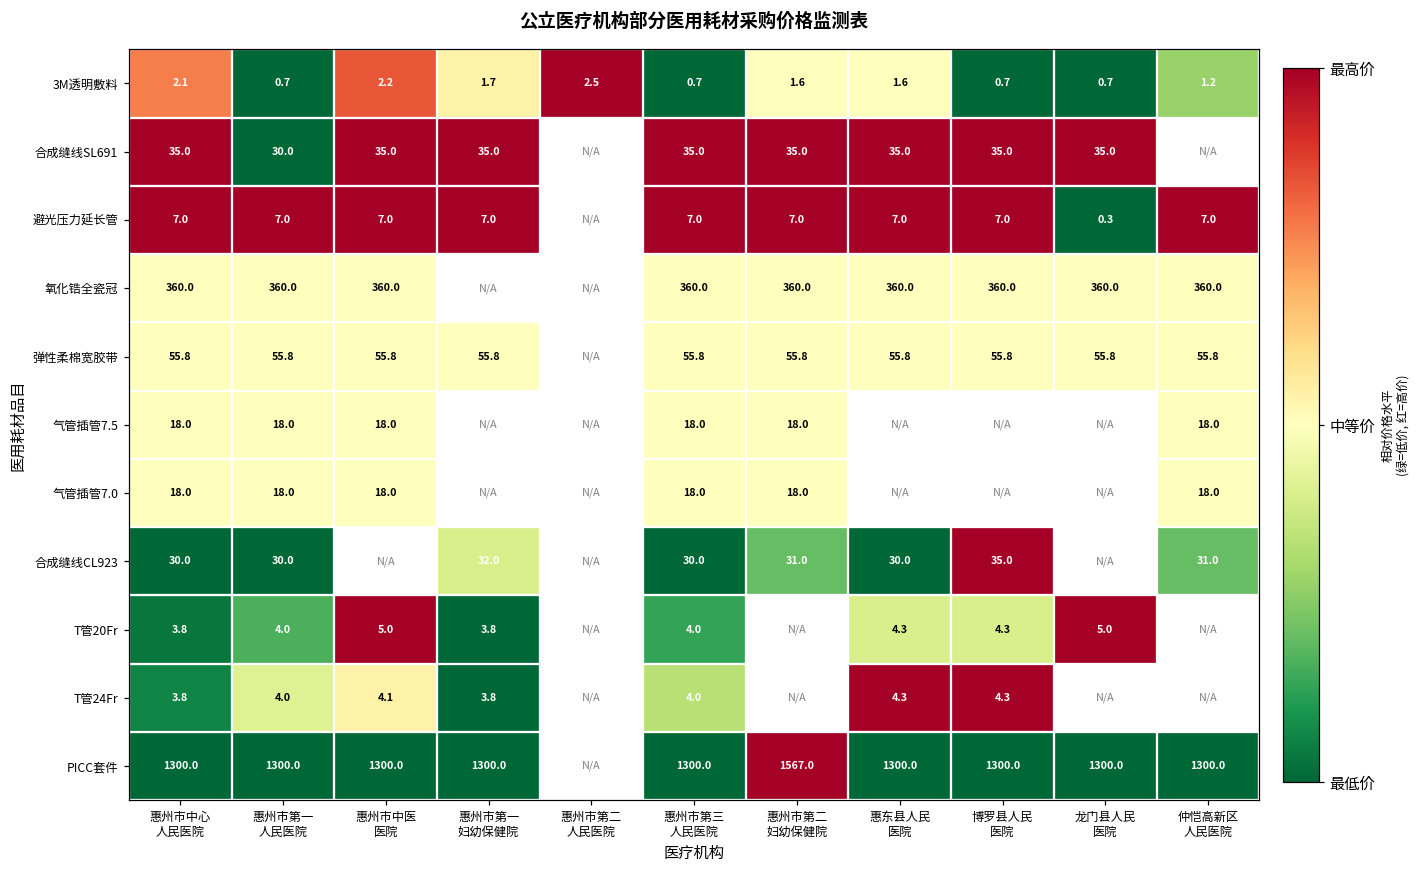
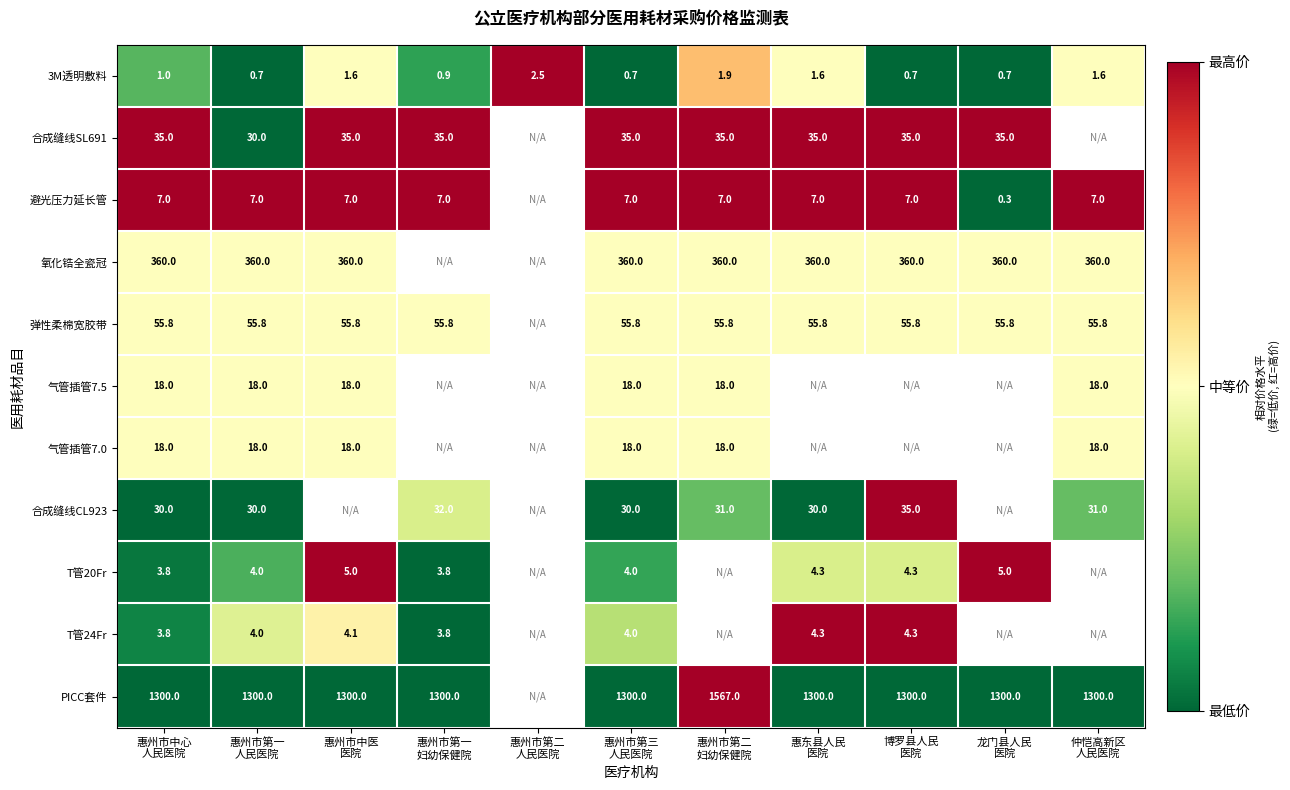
  {
    "3M透明敷料": {
-     "惠州市中心 人民医院": 2.1,
+     "惠州市中心 人民医院": 1.0,
      "惠州市第一 人民医院": 0.7,
-     "惠州市中医 医院": 2.2,
-     "惠州市第一 妇幼保健院": 1.7,
+     "惠州市中医 医院": 1.6,
+     "惠州市第一 妇幼保健院": 0.9,
      "惠州市第二 人民医院": 2.5,
      "惠州市第三 人民医院": 0.7,
-     "惠州市第二 妇幼保健院": 1.6,
+     "惠州市第二 妇幼保健院": 1.9,
      "惠东县人民 医院": 1.6,
      "博罗县人民 医院": 0.7,
      "龙门县人民 医院": 0.7,
-     "仲恺高新区 人民医院": 1.2
+     "仲恺高新区 人民医院": 1.6
    },
    "合成缝线SL691": {
      "惠州市中心 人民医院": 35.0,
      "惠州市第一 人民医院": 30.0,
      "惠州市中医 医院": 35.0,
      "惠州市第一 妇幼保健院": 35.0,
      "惠州市第三 人民医院": 35.0,
      "惠州市第二 妇幼保健院": 35.0,
      "惠东县人民 医院": 35.0,
      "博罗县人民 医院": 35.0,
      "龙门县人民 医院": 35.0
    },
    "避光压力延长管": {
      "惠州市中心 人民医院": 7.0,
      "惠州市第一 人民医院": 7.0,
      "惠州市中医 医院": 7.0,
      "惠州市第一 妇幼保健院": 7.0,
      "惠州市第三 人民医院": 7.0,
      "惠州市第二 妇幼保健院": 7.0,
      "惠东县人民 医院": 7.0,
      "博罗县人民 医院": 7.0,
      "龙门县人民 医院": 0.3,
      "仲恺高新区 人民医院": 7.0
    },
    "氧化锆全瓷冠": {
      "惠州市中心 人民医院": 360.0,
      "惠州市第一 人民医院": 360.0,
      "惠州市中医 医院": 360.0,
      "惠州市第三 人民医院": 360.0,
      "惠州市第二 妇幼保健院": 360.0,
      "惠东县人民 医院": 360.0,
      "博罗县人民 医院": 360.0,
      "龙门县人民 医院": 360.0,
      "仲恺高新区 人民医院": 360.0
    },
    "弹性柔棉宽胶带": {
      "惠州市中心 人民医院": 55.8,
      "惠州市第一 人民医院": 55.8,
      "惠州市中医 医院": 55.8,
      "惠州市第一 妇幼保健院": 55.8,
      "惠州市第三 人民医院": 55.8,
      "惠州市第二 妇幼保健院": 55.8,
      "惠东县人民 医院": 55.8,
      "博罗县人民 医院": 55.8,
      "龙门县人民 医院": 55.8,
      "仲恺高新区 人民医院": 55.8
    },
    "气管插管7.5": {
      "惠州市中心 人民医院": 18.0,
      "惠州市第一 人民医院": 18.0,
      "惠州市中医 医院": 18.0,
      "惠州市第三 人民医院": 18.0,
      "惠州市第二 妇幼保健院": 18.0,
      "仲恺高新区 人民医院": 18.0
    },
    "气管插管7.0": {
      "惠州市中心 人民医院": 18.0,
      "惠州市第一 人民医院": 18.0,
      "惠州市中医 医院": 18.0,
      "惠州市第三 人民医院": 18.0,
      "惠州市第二 妇幼保健院": 18.0,
      "仲恺高新区 人民医院": 18.0
    },
    "合成缝线CL923": {
      "惠州市中心 人民医院": 30.0,
      "惠州市第一 人民医院": 30.0,
      "惠州市第一 妇幼保健院": 32.0,
      "惠州市第三 人民医院": 30.0,
      "惠州市第二 妇幼保健院": 31.0,
      "惠东县人民 医院": 30.0,
      "博罗县人民 医院": 35.0,
      "仲恺高新区 人民医院": 31.0
    },
    "T管20Fr": {
      "惠州市中心 人民医院": 3.8,
      "惠州市第一 人民医院": 4.0,
      "惠州市中医 医院": 5.0,
      "惠州市第一 妇幼保健院": 3.8,
      "惠州市第三 人民医院": 4.0,
      "惠东县人民 医院": 4.3,
      "博罗县人民 医院": 4.3,
      "龙门县人民 医院": 5.0
    },
    "T管24Fr": {
      "惠州市中心 人民医院": 3.8,
      "惠州市第一 人民医院": 4.0,
      "惠州市中医 医院": 4.1,
      "惠州市第一 妇幼保健院": 3.8,
      "惠州市第三 人民医院": 4.0,
      "惠东县人民 医院": 4.3,
      "博罗县人民 医院": 4.3
    },
    "PICC套件": {
      "惠州市中心 人民医院": 1300.0,
      "惠州市第一 人民医院": 1300.0,
      "惠州市中医 医院": 1300.0,
      "惠州市第一 妇幼保健院": 1300.0,
      "惠州市第三 人民医院": 1300.0,
      "惠州市第二 妇幼保健院": 1567.0,
      "惠东县人民 医院": 1300.0,
      "博罗县人民 医院": 1300.0,
      "龙门县人民 医院": 1300.0,
      "仲恺高新区 人民医院": 1300.0
    }
  }
